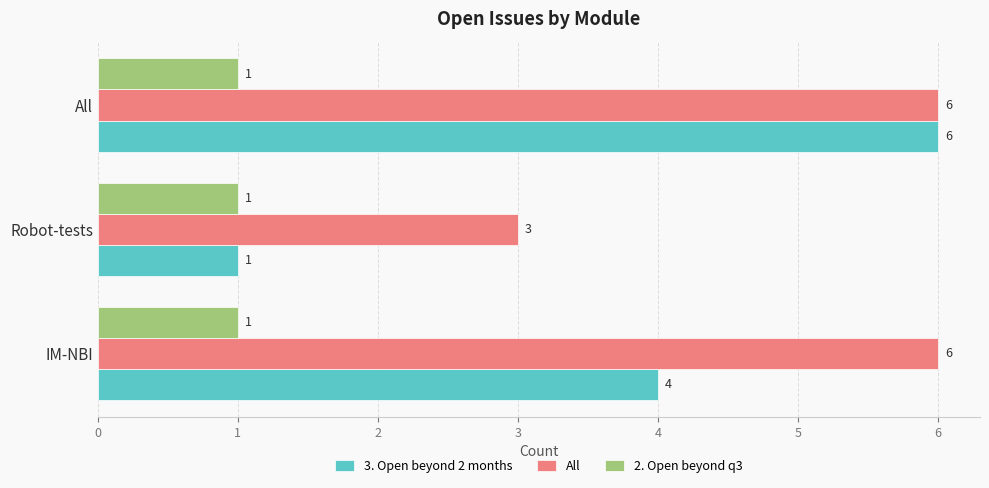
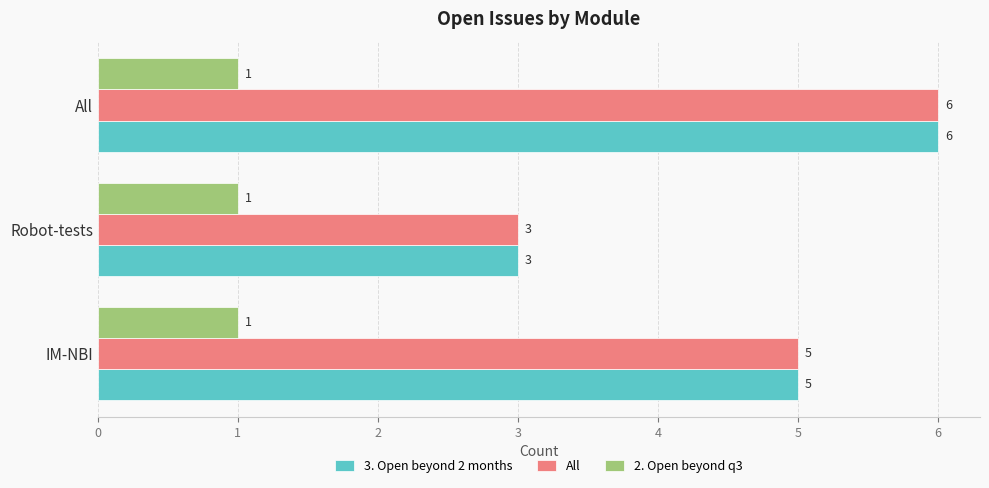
  {
    "3. Open beyond 2 months": {
      "All": 6,
-     "Robot-tests": 1,
-     "IM-NBI": 4
+     "Robot-tests": 3,
+     "IM-NBI": 5
    },
    "All": {
      "All": 6,
      "Robot-tests": 3,
-     "IM-NBI": 6
+     "IM-NBI": 5
    },
    "2. Open beyond q3": {
      "All": 1,
      "Robot-tests": 1,
      "IM-NBI": 1
    }
  }
